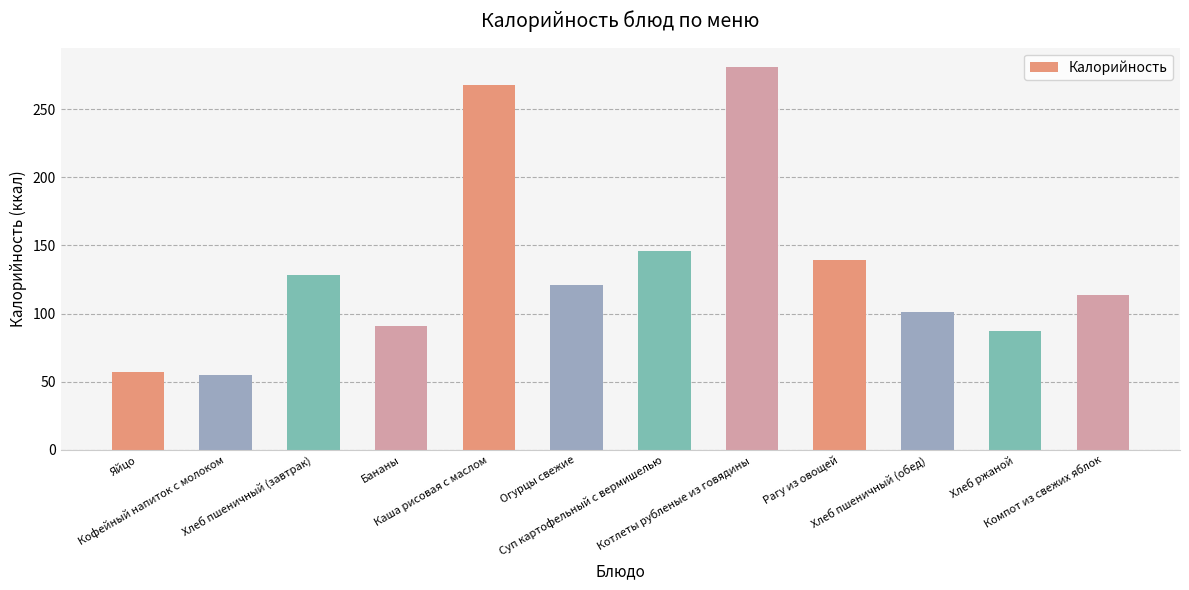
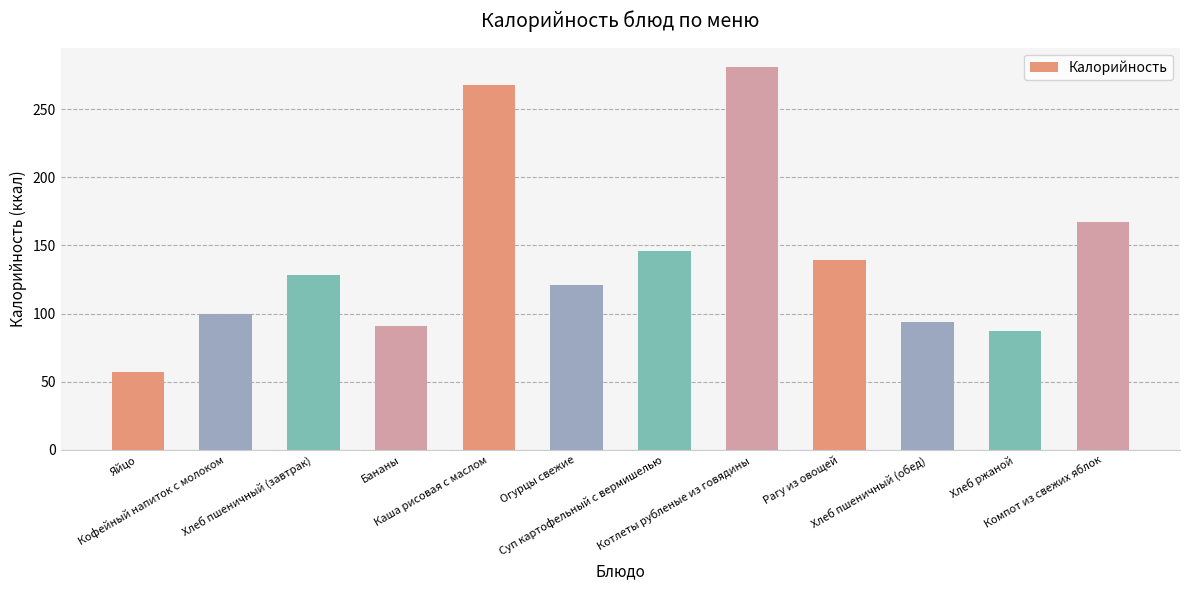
  {
    "Яйцо": 57,
-   "Кофейный напиток с молоком": 55,
+   "Кофейный напиток с молоком": 100,
    "Хлеб пшеничный (завтрак)": 128,
    "Бананы": 91,
    "Каша рисовая с маслом": 268,
    "Огурцы свежие": 121,
    "Суп картофельный с вермишелью": 146,
    "Котлеты рубленые из говядины": 281,
    "Рагу из овощей": 139,
-   "Хлеб пшеничный (обед)": 101,
+   "Хлеб пшеничный (обед)": 94,
    "Хлеб ржаной": 87,
-   "Компот из свежих яблок": 114
+   "Компот из свежих яблок": 167
  }
